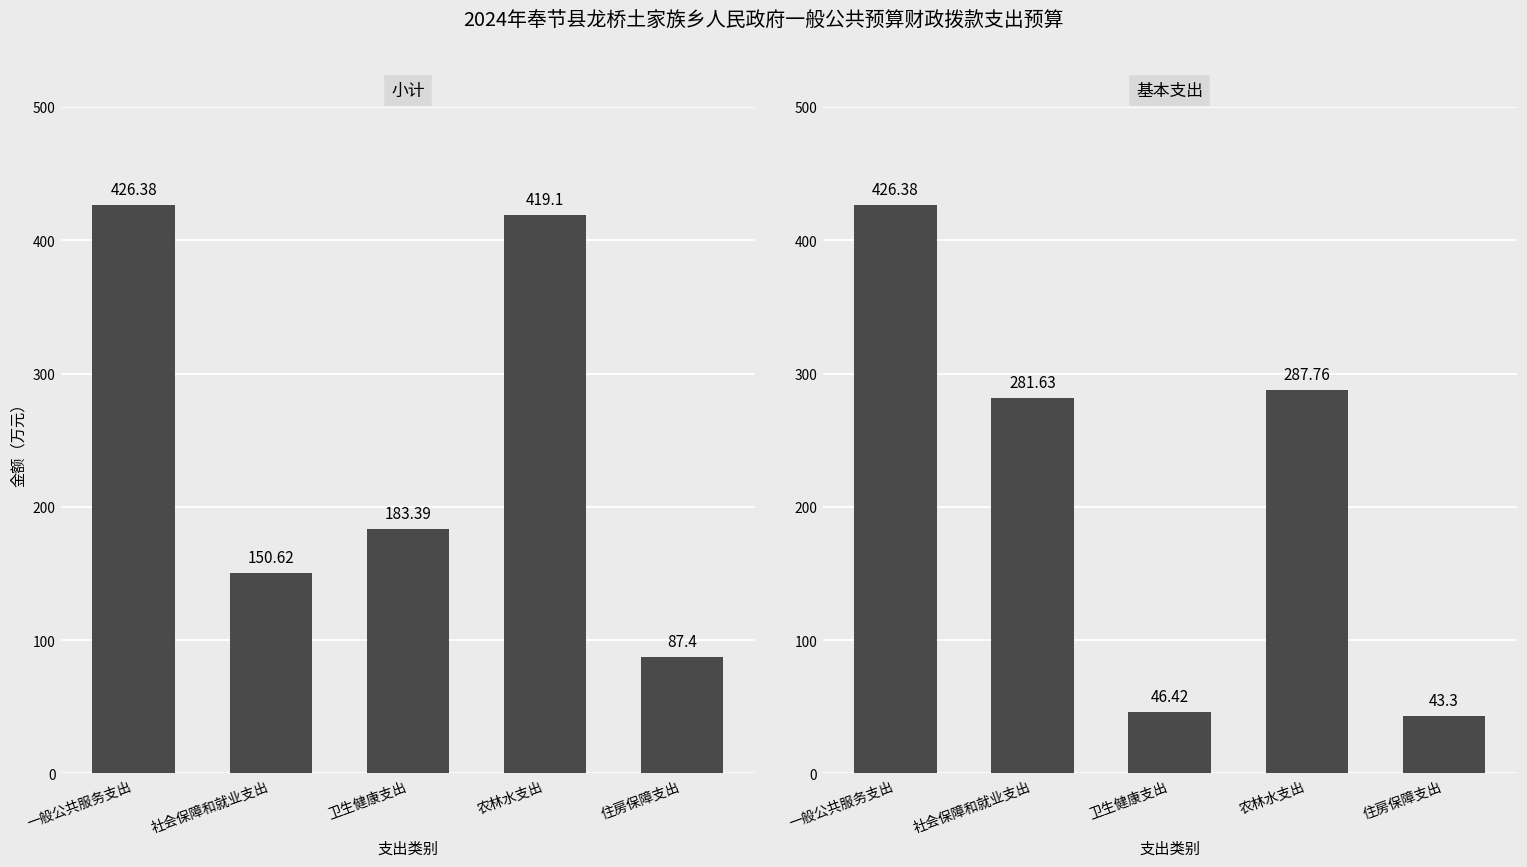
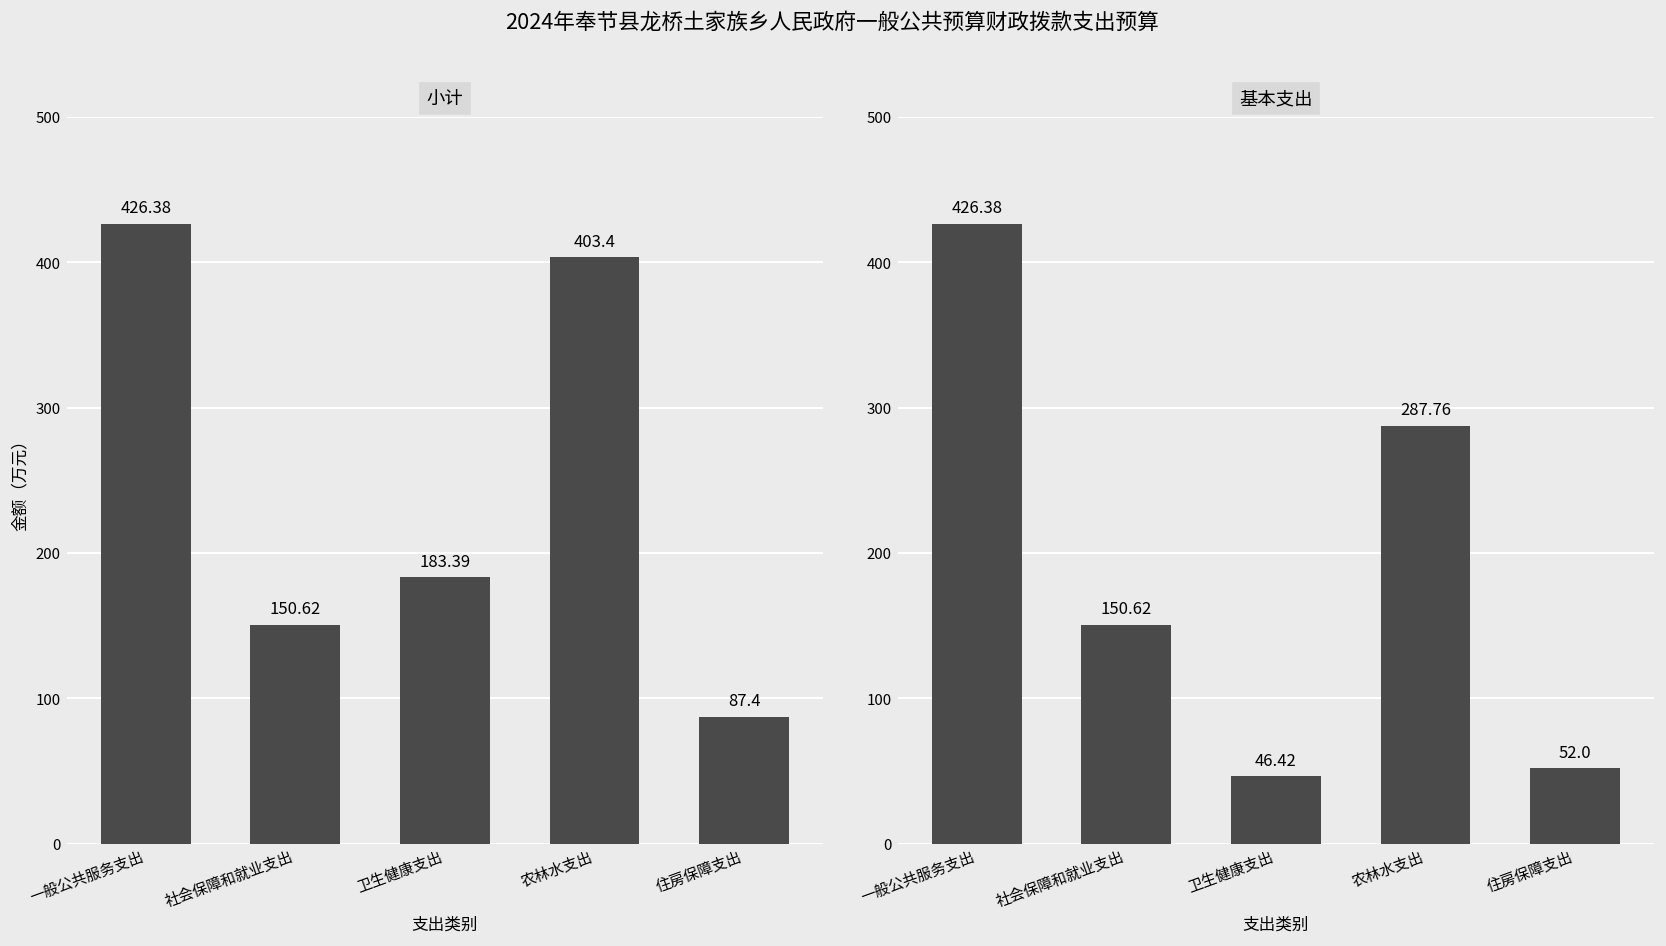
  {
    "小计": {
      "一般公共服务支出": 426.38,
      "社会保障和就业支出": 150.62,
      "卫生健康支出": 183.39,
-     "农林水支出": 419.1,
+     "农林水支出": 403.4,
      "住房保障支出": 87.4
    },
    "基本支出": {
      "一般公共服务支出": 426.38,
-     "社会保障和就业支出": 281.63,
+     "社会保障和就业支出": 150.62,
      "卫生健康支出": 46.42,
      "农林水支出": 287.76,
-     "住房保障支出": 43.3
+     "住房保障支出": 52.0
    }
  }
